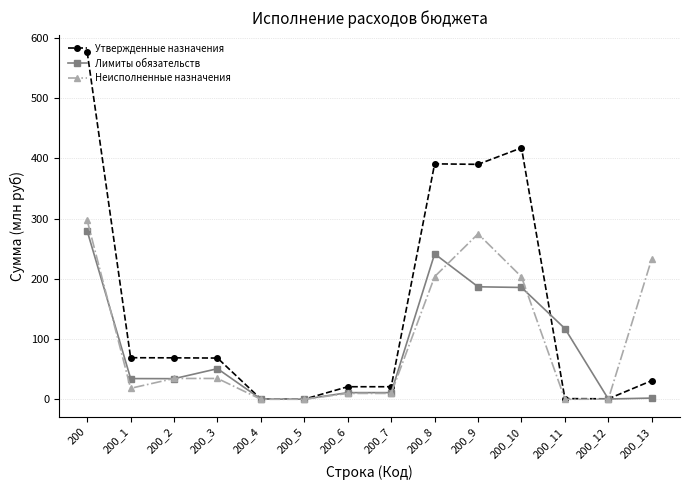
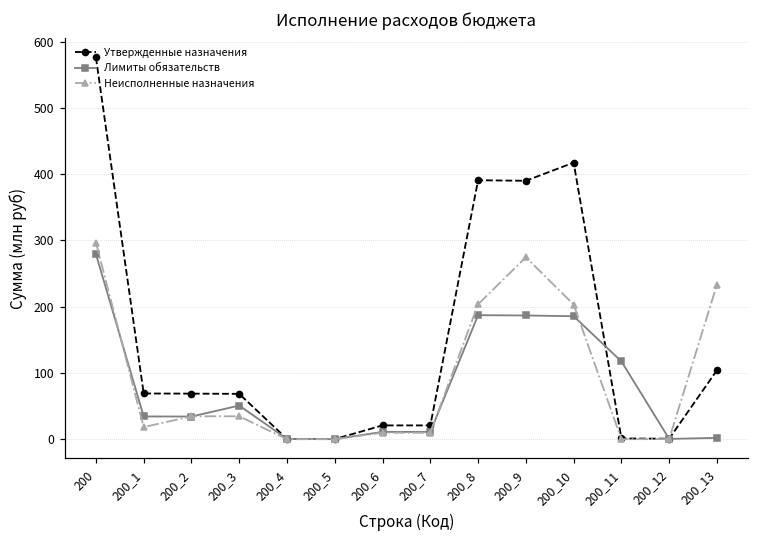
  {
    "Утвержденные назначения": {
      "200": 580,
      "200_1": 70,
      "200_2": 70,
      "200_3": 70,
      "200_6": 20,
      "200_7": 20,
      "200_8": 390,
      "200_9": 390,
      "200_10": 420,
-     "200_13": 30
+     "200_13": 100
    },
    "Лимиты обязательств": {
      "200": 280,
      "200_1": 30,
      "200_3": 50,
-     "200_8": 240,
+     "200_8": 190,
      "200_9": 190,
      "200_10": 190,
      "200_11": 120,
      "200_13": 0
    },
    "Неисполненные назначения": {
      "200": 300,
      "200_1": 20,
      "200_3": 30,
      "200_8": 200,
      "200_9": 270,
      "200_10": 200,
      "200_13": 230
    }
  }
